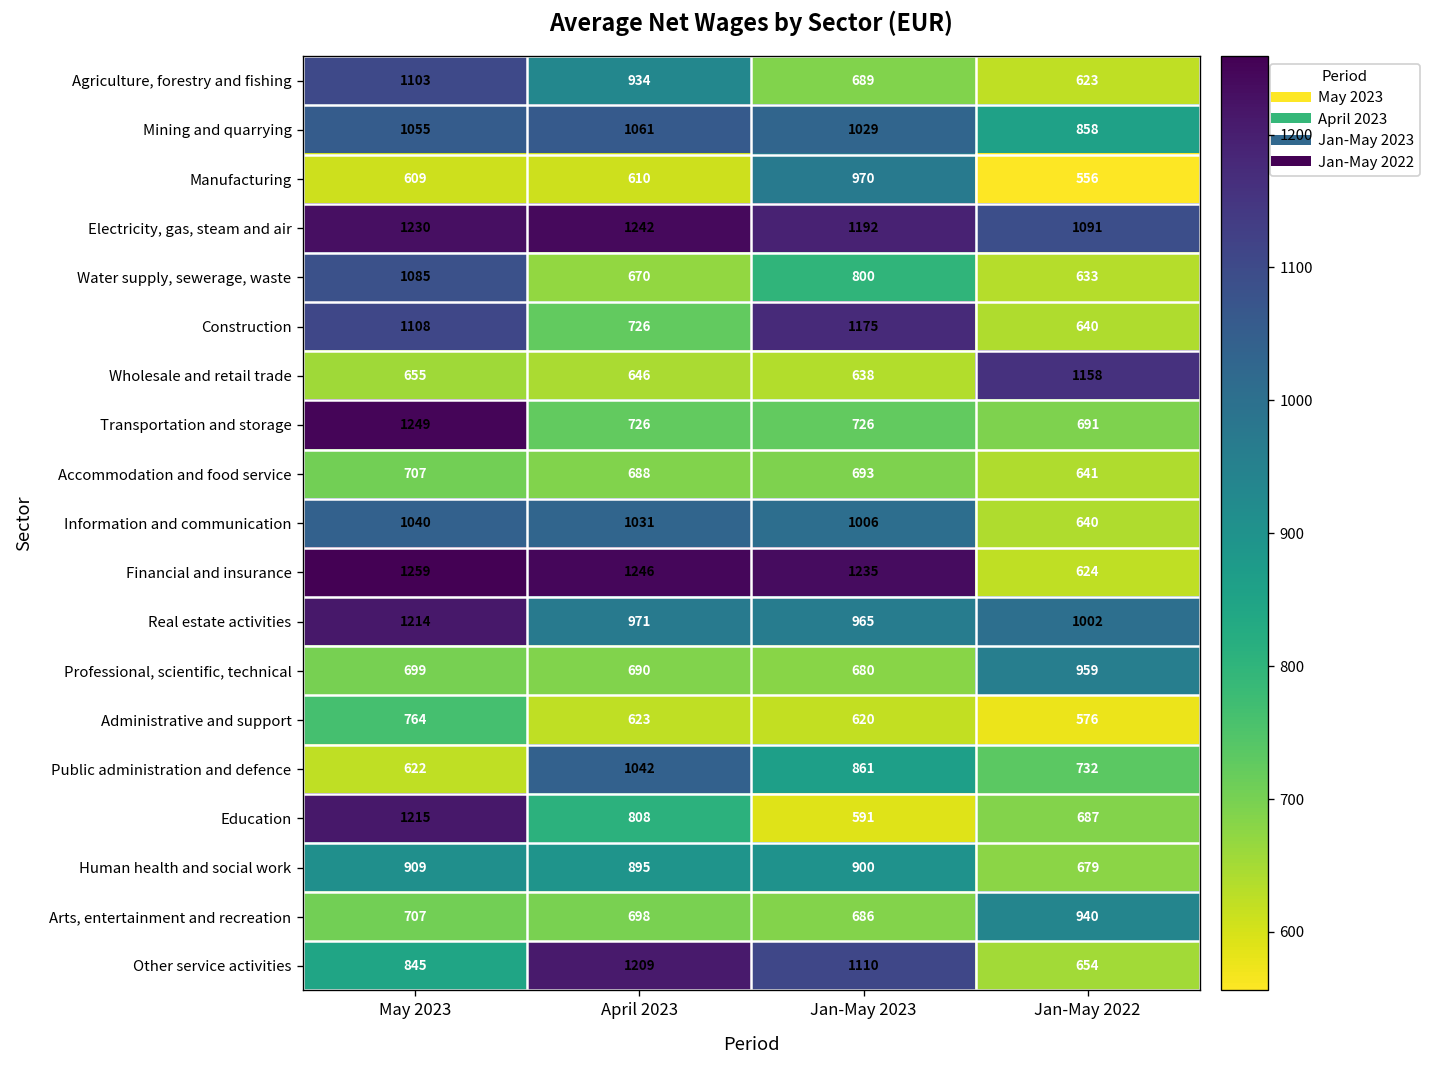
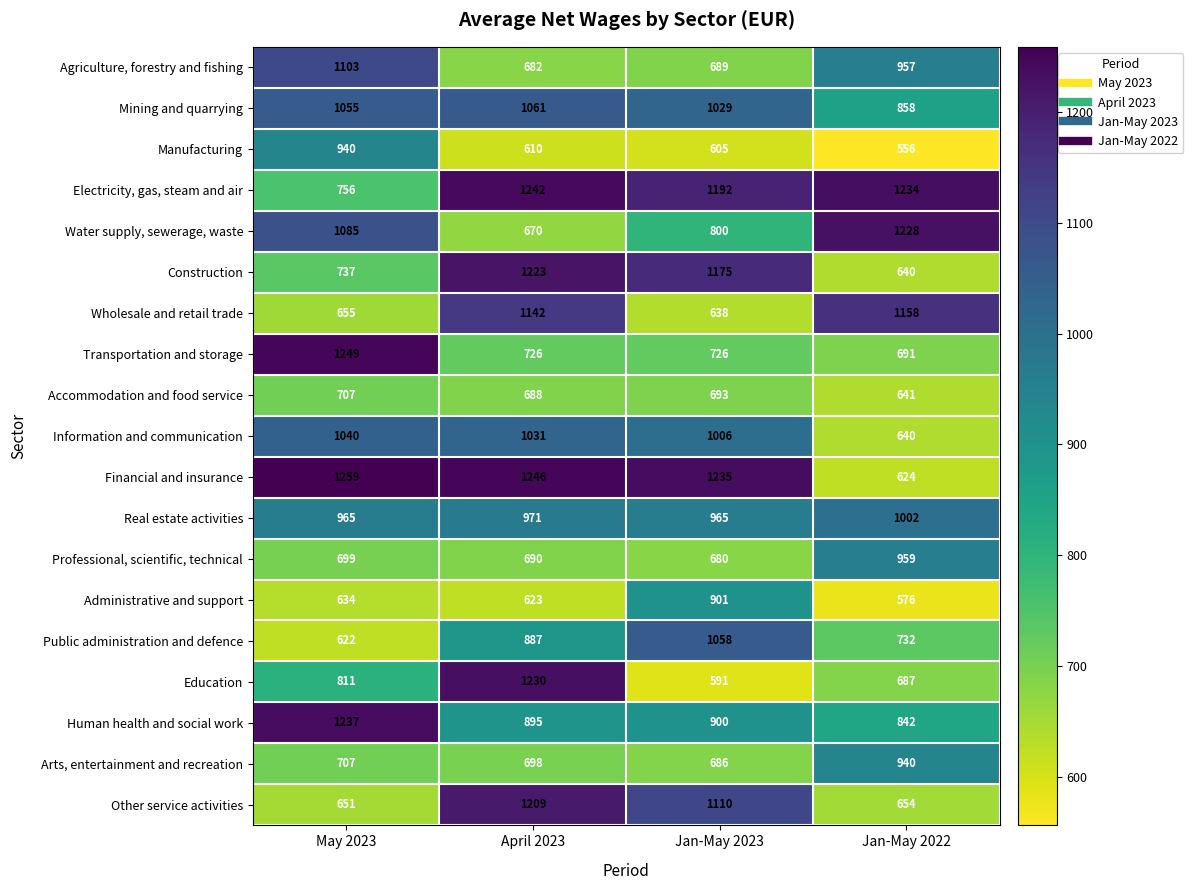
  {
    "Agriculture, forestry and fishing": {
      "May 2023": 1103,
-     "April 2023": 934,
+     "April 2023": 682,
      "Jan-May 2023": 689,
-     "Jan-May 2022": 623
+     "Jan-May 2022": 957
    },
    "Mining and quarrying": {
      "May 2023": 1055,
      "April 2023": 1061,
      "Jan-May 2023": 1029,
      "Jan-May 2022": 858
    },
    "Manufacturing": {
-     "May 2023": 609,
+     "May 2023": 940,
      "April 2023": 610,
-     "Jan-May 2023": 970,
+     "Jan-May 2023": 605,
      "Jan-May 2022": 556
    },
    "Electricity, gas, steam and air": {
-     "May 2023": 1230,
+     "May 2023": 756,
      "April 2023": 1242,
      "Jan-May 2023": 1192,
-     "Jan-May 2022": 1091
+     "Jan-May 2022": 1234
    },
    "Water supply, sewerage, waste": {
      "May 2023": 1085,
      "April 2023": 670,
      "Jan-May 2023": 800,
-     "Jan-May 2022": 633
+     "Jan-May 2022": 1228
    },
    "Construction": {
-     "May 2023": 1108,
-     "April 2023": 726,
+     "May 2023": 737,
+     "April 2023": 1223,
      "Jan-May 2023": 1175,
      "Jan-May 2022": 640
    },
    "Wholesale and retail trade": {
      "May 2023": 655,
-     "April 2023": 646,
+     "April 2023": 1142,
      "Jan-May 2023": 638,
      "Jan-May 2022": 1158
    },
    "Transportation and storage": {
      "May 2023": 1249,
      "April 2023": 726,
      "Jan-May 2023": 726,
      "Jan-May 2022": 691
    },
    "Accommodation and food service": {
      "May 2023": 707,
      "April 2023": 688,
      "Jan-May 2023": 693,
      "Jan-May 2022": 641
    },
    "Information and communication": {
      "May 2023": 1040,
      "April 2023": 1031,
      "Jan-May 2023": 1006,
      "Jan-May 2022": 640
    },
    "Financial and insurance": {
      "May 2023": 1259,
      "April 2023": 1246,
      "Jan-May 2023": 1235,
      "Jan-May 2022": 624
    },
    "Real estate activities": {
-     "May 2023": 1214,
+     "May 2023": 965,
      "April 2023": 971,
      "Jan-May 2023": 965,
      "Jan-May 2022": 1002
    },
    "Professional, scientific, technical": {
      "May 2023": 699,
      "April 2023": 690,
      "Jan-May 2023": 680,
      "Jan-May 2022": 959
    },
    "Administrative and support": {
-     "May 2023": 764,
+     "May 2023": 634,
      "April 2023": 623,
-     "Jan-May 2023": 620,
+     "Jan-May 2023": 901,
      "Jan-May 2022": 576
    },
    "Public administration and defence": {
      "May 2023": 622,
-     "April 2023": 1042,
-     "Jan-May 2023": 861,
+     "April 2023": 887,
+     "Jan-May 2023": 1058,
      "Jan-May 2022": 732
    },
    "Education": {
-     "May 2023": 1215,
-     "April 2023": 808,
+     "May 2023": 811,
+     "April 2023": 1230,
      "Jan-May 2023": 591,
      "Jan-May 2022": 687
    },
    "Human health and social work": {
-     "May 2023": 909,
+     "May 2023": 1237,
      "April 2023": 895,
      "Jan-May 2023": 900,
-     "Jan-May 2022": 679
+     "Jan-May 2022": 842
    },
    "Arts, entertainment and recreation": {
      "May 2023": 707,
      "April 2023": 698,
      "Jan-May 2023": 686,
      "Jan-May 2022": 940
    },
    "Other service activities": {
-     "May 2023": 845,
+     "May 2023": 651,
      "April 2023": 1209,
      "Jan-May 2023": 1110,
      "Jan-May 2022": 654
    }
  }
